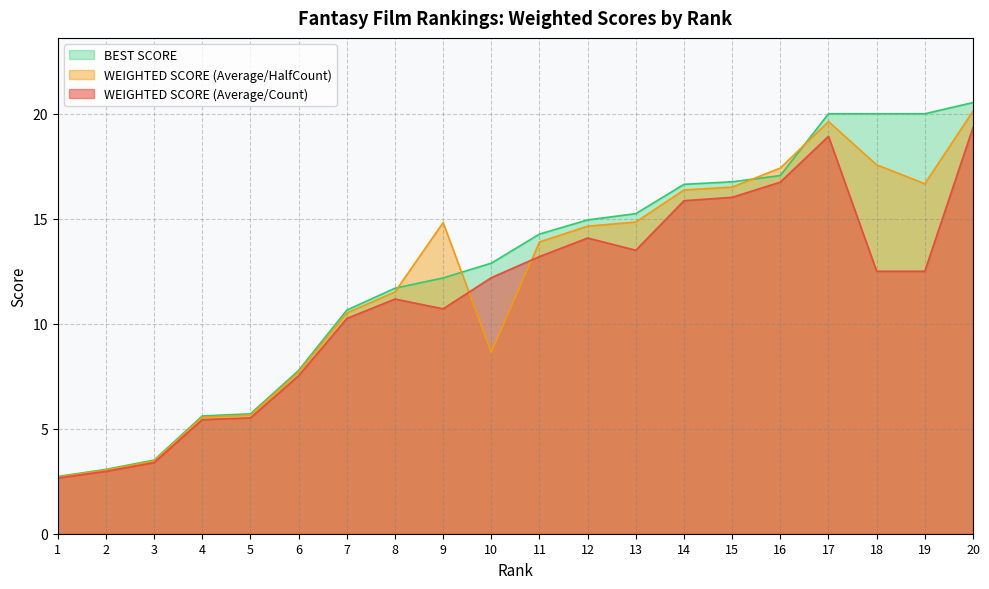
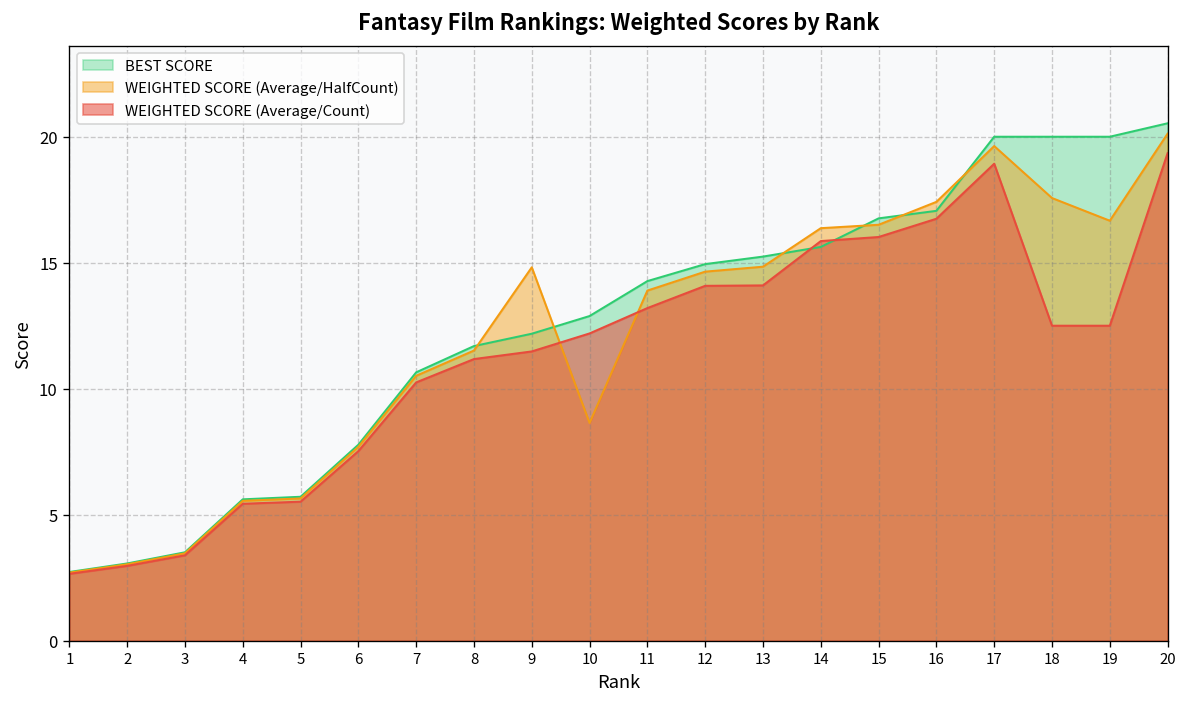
  {
    "BEST SCORE": {
      "7": 10.6,
      "8": 11.7,
      "9": 12.2,
      "10": 12.9,
      "11": 14.3,
      "12": 14.9,
      "13": 15.2,
-     "14": 16.6,
+     "14": 15.6,
      "15": 16.8,
      "16": 17.1,
      "17": 20.0,
      "18": 20.0,
      "19": 20.0,
      "20": 20.5
    },
    "WEIGHTED SCORE (Average/HalfCount)": {
      "7": 10.5,
      "8": 11.5,
      "9": 14.8,
      "10": 8.6,
      "11": 13.9,
      "12": 14.6,
      "13": 14.8,
      "14": 16.4,
      "15": 16.5,
      "16": 17.4,
      "17": 19.6,
      "18": 17.6,
      "19": 16.7,
      "20": 20.1
    },
    "WEIGHTED SCORE (Average/Count)": {
      "5": 5.5,
      "6": 7.5,
      "7": 10.3,
      "8": 11.2,
-     "9": 10.7,
+     "9": 11.5,
      "10": 12.2,
      "11": 13.2,
      "12": 14.1,
-     "13": 13.5,
+     "13": 14.1,
      "14": 15.9,
      "15": 16.0,
      "16": 16.7,
      "17": 18.9,
      "18": 12.5,
      "19": 12.5,
      "20": 19.3
    }
  }
